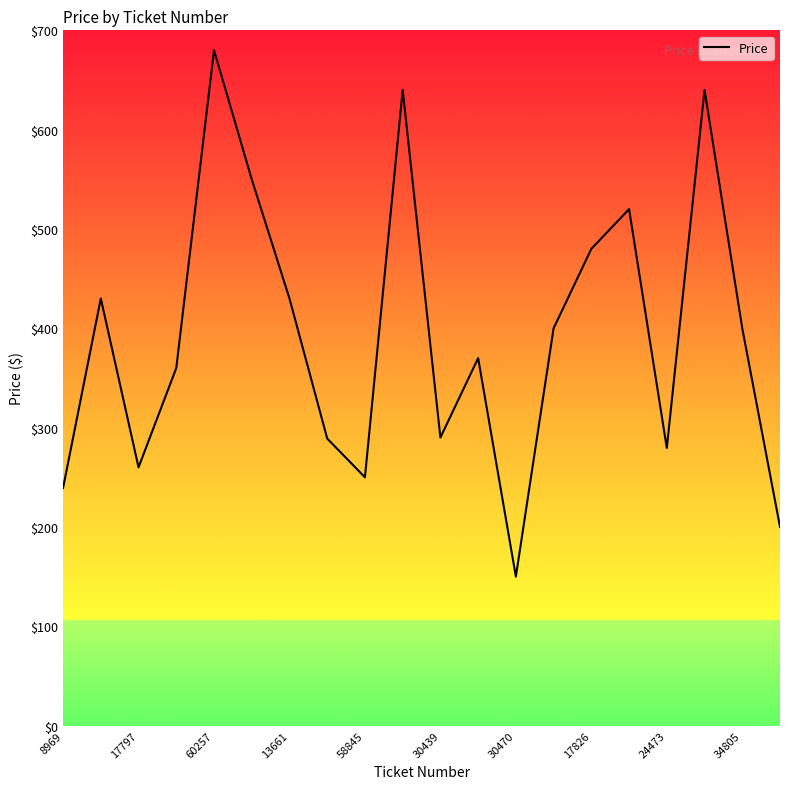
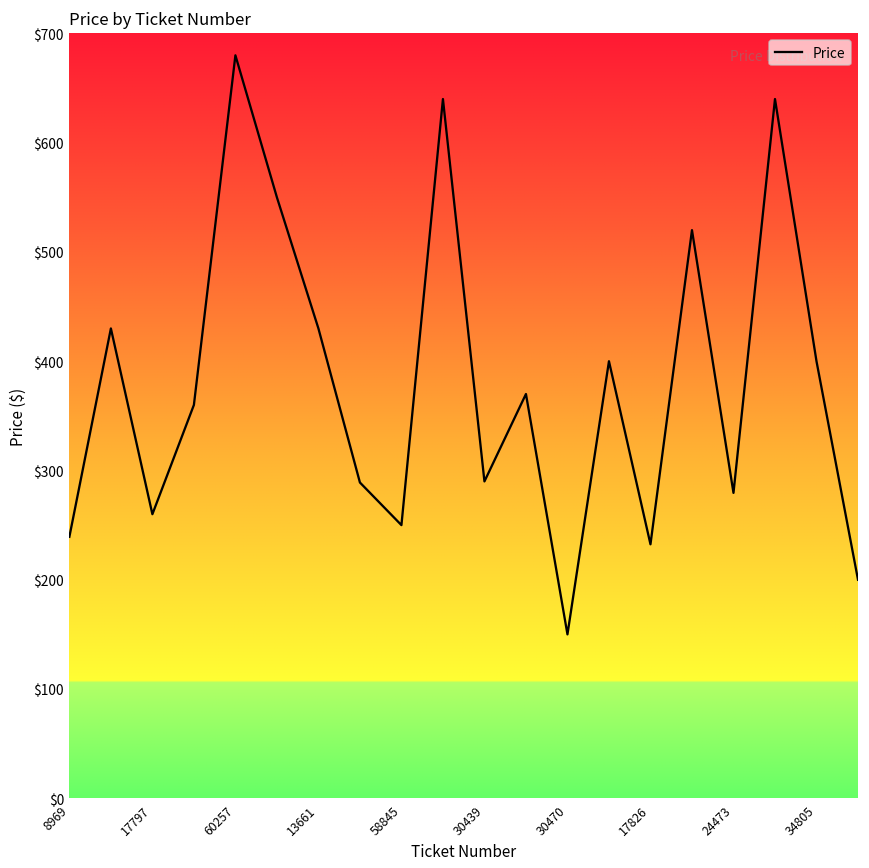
  {
    "8969": "$240",
    "17797": "$260",
    "60257": "$680",
    "13661": "$430",
    "58845": "$250",
    "30439": "$290",
    "30470": "$150",
-   "17826": "$480",
+   "17826": "$230",
    "24473": "$280",
    "34805": "$400"
  }
